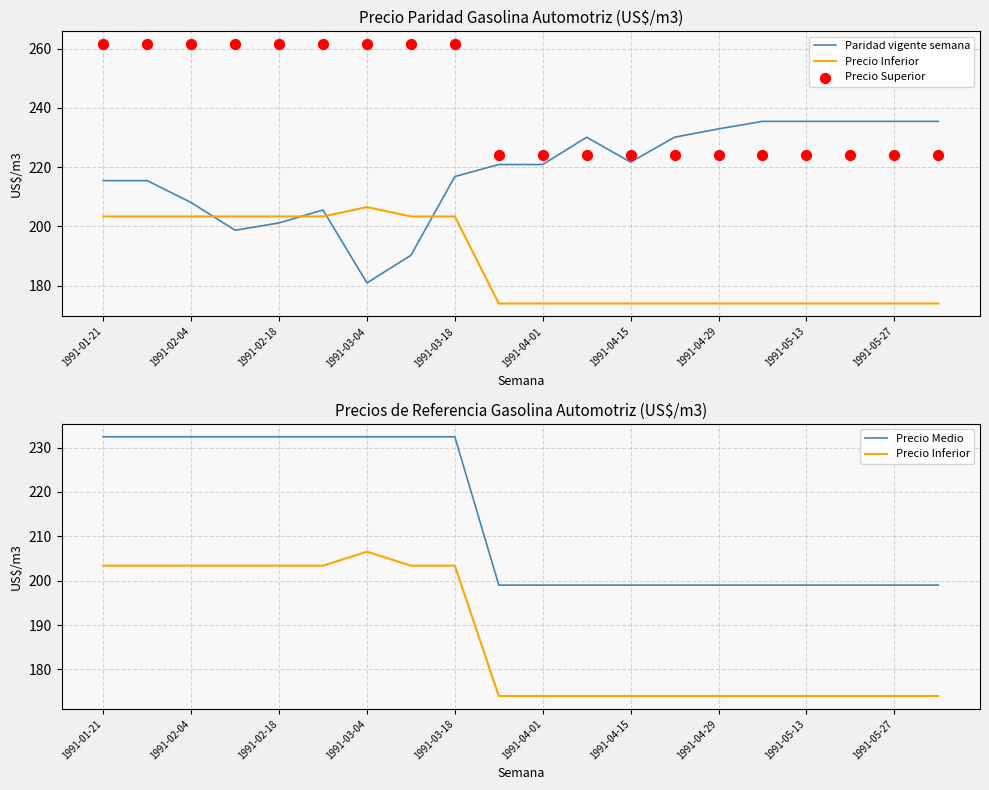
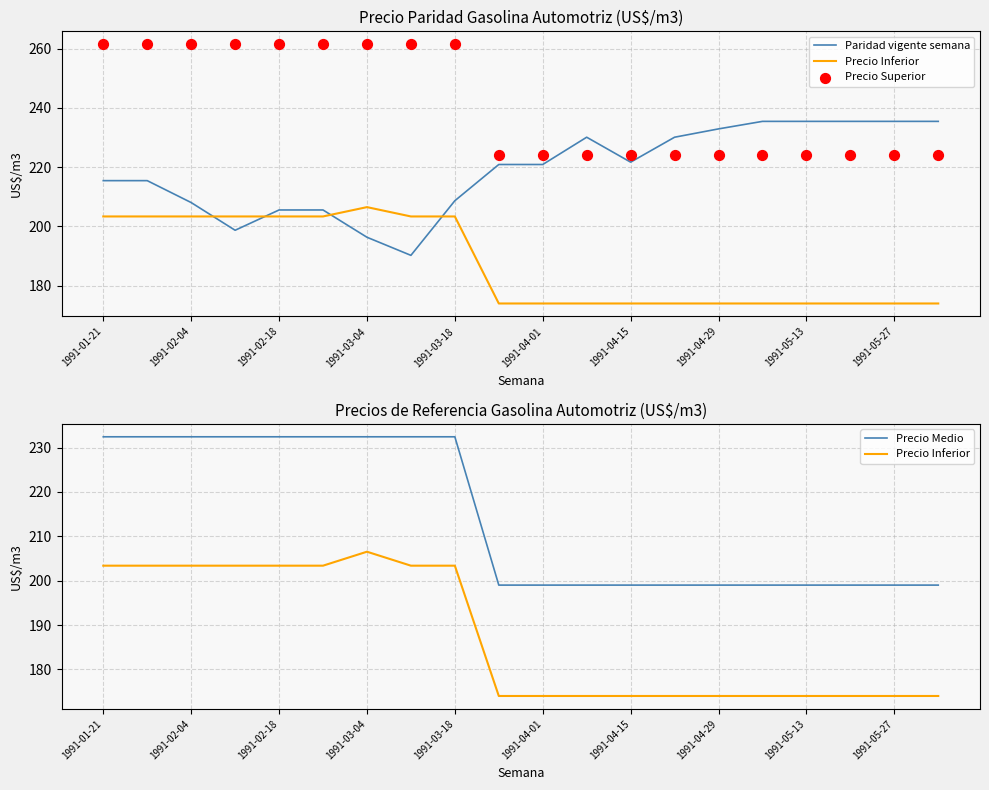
  {
    "Precio Paridad Gasolina Automotriz (US$/m3)": {
      "Paridad vigente semana": {
        "1991-01-21": 215,
        "1991-02-04": 208,
-       "1991-02-18": 201,
-       "1991-03-04": 181,
-       "1991-03-18": 217,
+       "1991-02-18": 206,
+       "1991-03-04": 196,
+       "1991-03-18": 209,
        "1991-04-01": 221,
        "1991-04-15": 222,
        "1991-04-29": 233,
        "1991-05-13": 235,
        "1991-05-27": 235
      },
      "Precio Inferior": {
        "1991-01-21": 203,
        "1991-02-04": 203,
        "1991-02-18": 203,
        "1991-03-04": 207,
        "1991-03-18": 203,
        "1991-04-01": 174,
        "1991-04-15": 174,
        "1991-04-29": 174,
        "1991-05-13": 174,
        "1991-05-27": 174
      }
    },
    "Precios de Referencia Gasolina Automotriz (US$/m3)": {
      "Precio Medio": {
        "1991-01-21": 232,
        "1991-02-04": 232,
        "1991-02-18": 232,
        "1991-03-04": 232,
        "1991-03-18": 232,
        "1991-04-01": 199,
        "1991-04-15": 199,
        "1991-04-29": 199,
        "1991-05-13": 199,
        "1991-05-27": 199
      },
      "Precio Inferior": {
        "1991-01-21": 203,
        "1991-02-04": 203,
        "1991-02-18": 203,
        "1991-03-04": 207,
        "1991-03-18": 203,
        "1991-04-01": 174,
        "1991-04-15": 174,
        "1991-04-29": 174,
        "1991-05-13": 174,
        "1991-05-27": 174
      }
    }
  }
